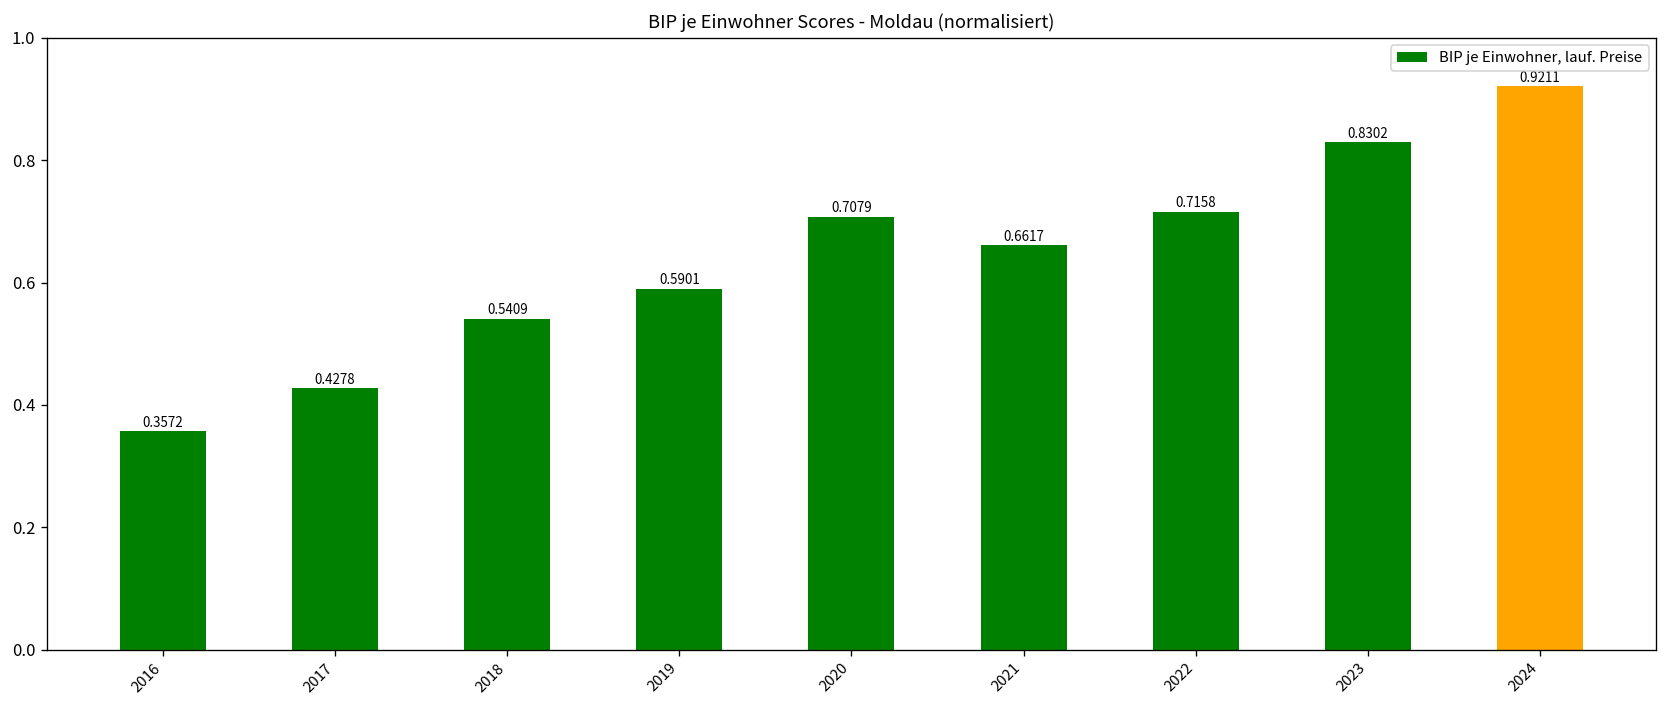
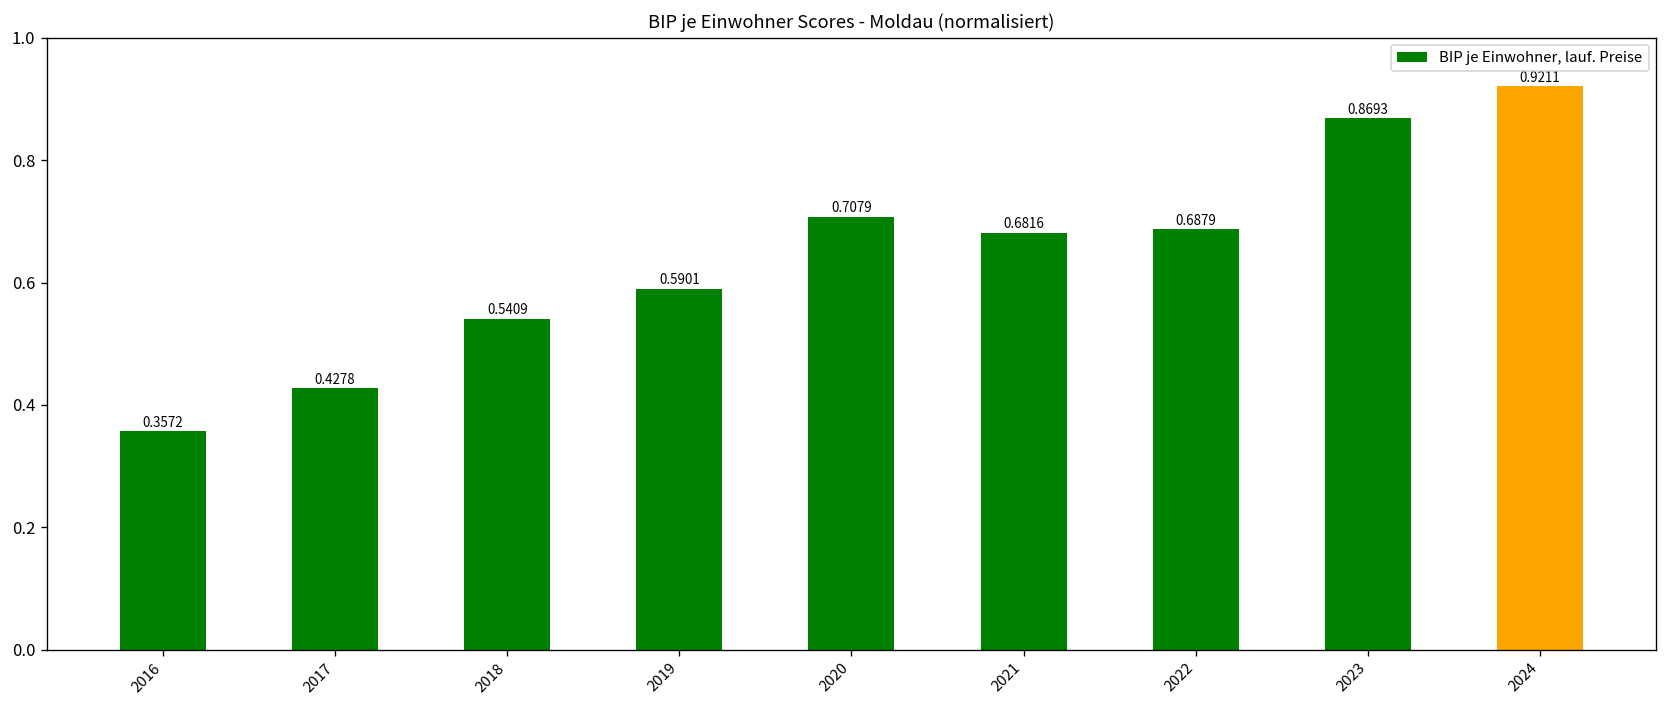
  {
    "2016": 0.3572,
    "2017": 0.4278,
    "2018": 0.5409,
    "2019": 0.5901,
    "2020": 0.7079,
-   "2021": 0.6617,
-   "2022": 0.7158,
-   "2023": 0.8302,
+   "2021": 0.6816,
+   "2022": 0.6879,
+   "2023": 0.8693,
    "2024": 0.9211
  }
